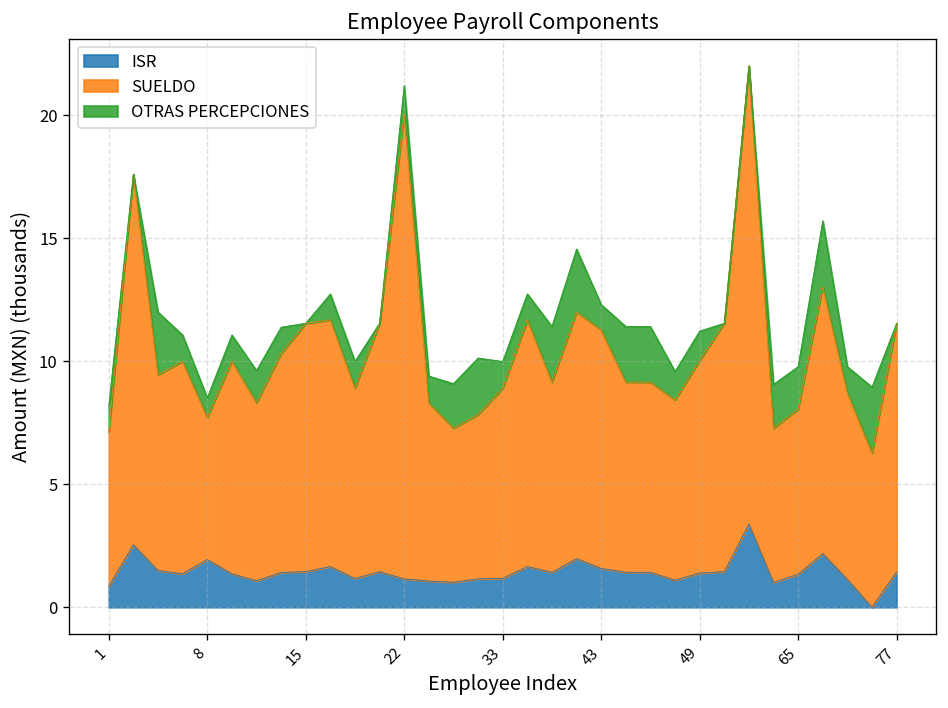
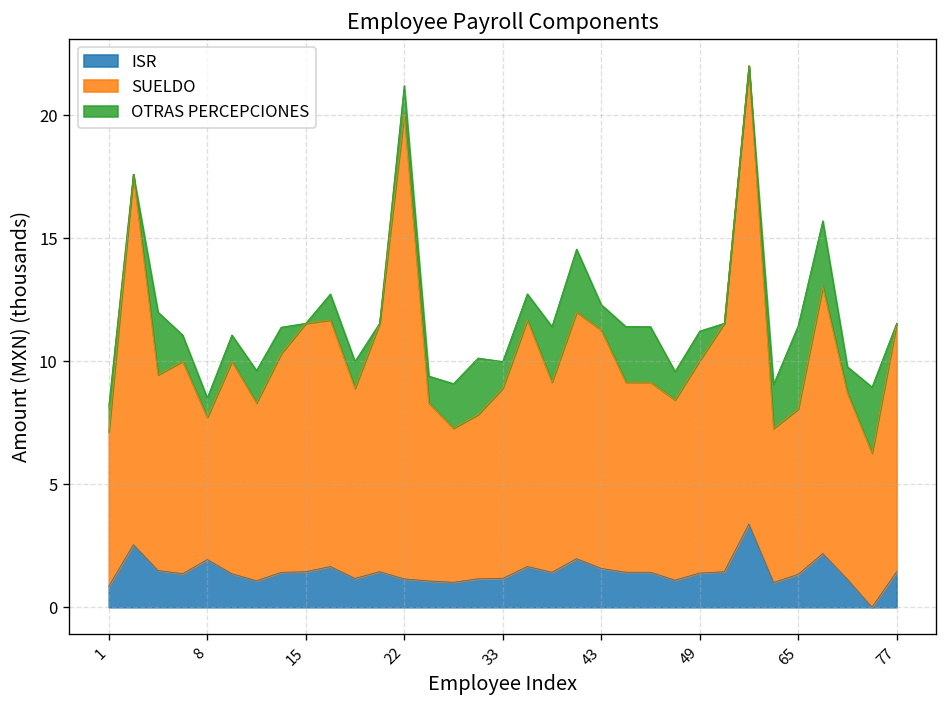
  {
    "ISR": {
      "1": 0.9,
      "8": 1.9,
      "15": 1.4,
      "22": 1.2,
      "33": 1.2,
      "43": 1.6,
      "49": 1.4,
      "65": 1.3,
      "77": 1.4
    },
    "SUELDO": {
      "1": 6.3,
      "8": 5.8,
      "22": 18.9,
      "33": 7.7,
      "43": 9.7,
      "49": 8.6,
      "65": 6.7
    },
    "OTRAS PERCEPCIONES": {
      "1": 1.0,
      "8": 0.8,
      "22": 1.1,
      "33": 1.1,
      "43": 1.0,
      "49": 1.2,
-     "65": 1.7
+     "65": 3.4
    }
  }
